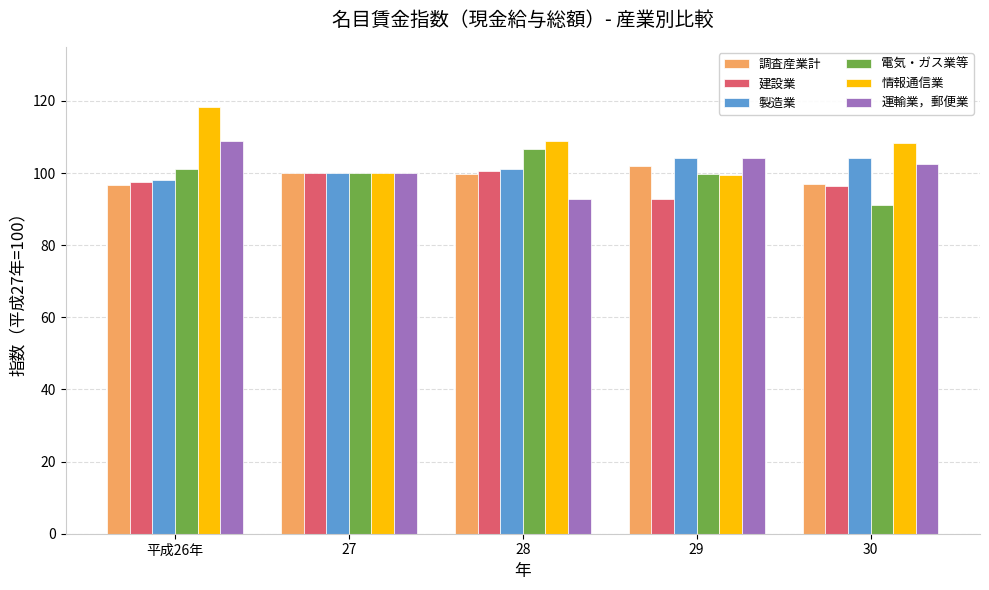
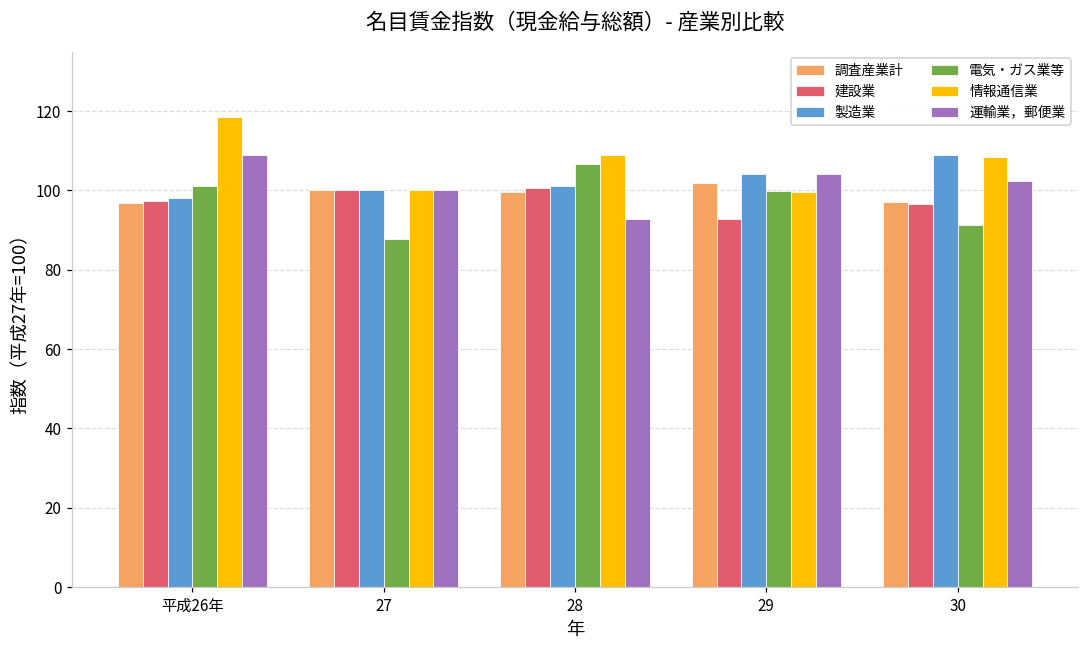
  {
    "調査産業計": {
      "平成26年": 97,
      "27": 100,
      "28": 100,
      "29": 102,
      "30": 97
    },
    "建設業": {
      "平成26年": 97,
      "27": 100,
      "28": 101,
      "29": 93,
      "30": 97
    },
    "製造業": {
      "平成26年": 98,
      "27": 100,
      "28": 101,
      "29": 104,
-     "30": 104
+     "30": 109
    },
    "電気・ガス業等": {
      "平成26年": 101,
-     "27": 100,
+     "27": 88,
      "28": 107,
      "29": 100,
      "30": 91
    },
    "情報通信業": {
      "平成26年": 118,
      "27": 100,
      "28": 109,
      "29": 100,
      "30": 108
    },
    "運輸業，郵便業": {
      "平成26年": 109,
      "27": 100,
      "28": 93,
      "29": 104,
      "30": 102
    }
  }
